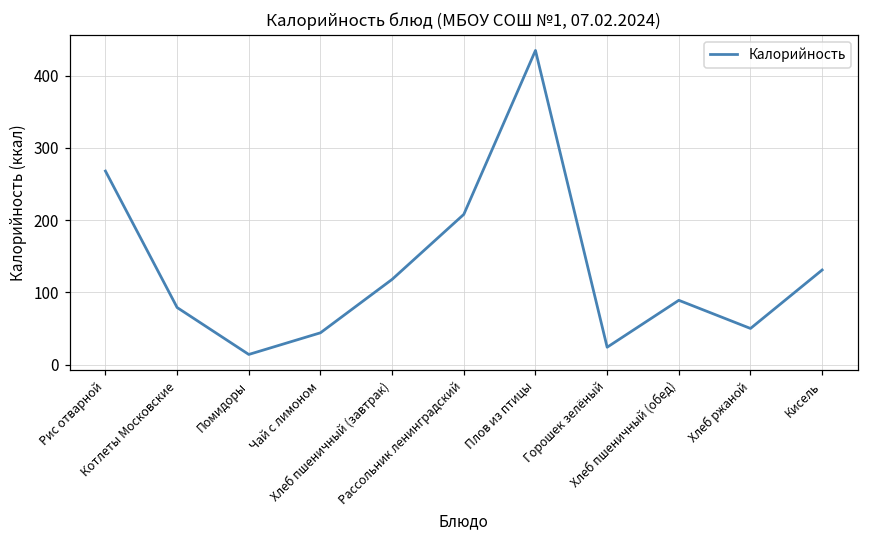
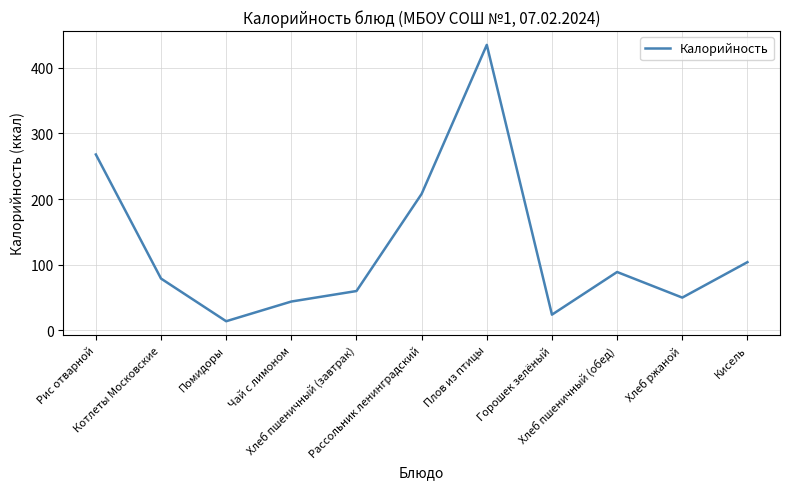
  {
    "Рис отварной": 270,
    "Котлеты Московские": 80,
    "Помидоры": 10,
    "Чай с лимоном": 40,
-   "Хлеб пшеничный (завтрак)": 120,
+   "Хлеб пшеничный (завтрак)": 60,
    "Рассольник ленинградский": 210,
    "Плов из птицы": 440,
    "Горошек зелёный": 20,
    "Хлеб пшеничный (обед)": 90,
    "Хлеб ржаной": 50,
-   "Кисель": 130
+   "Кисель": 100
  }
